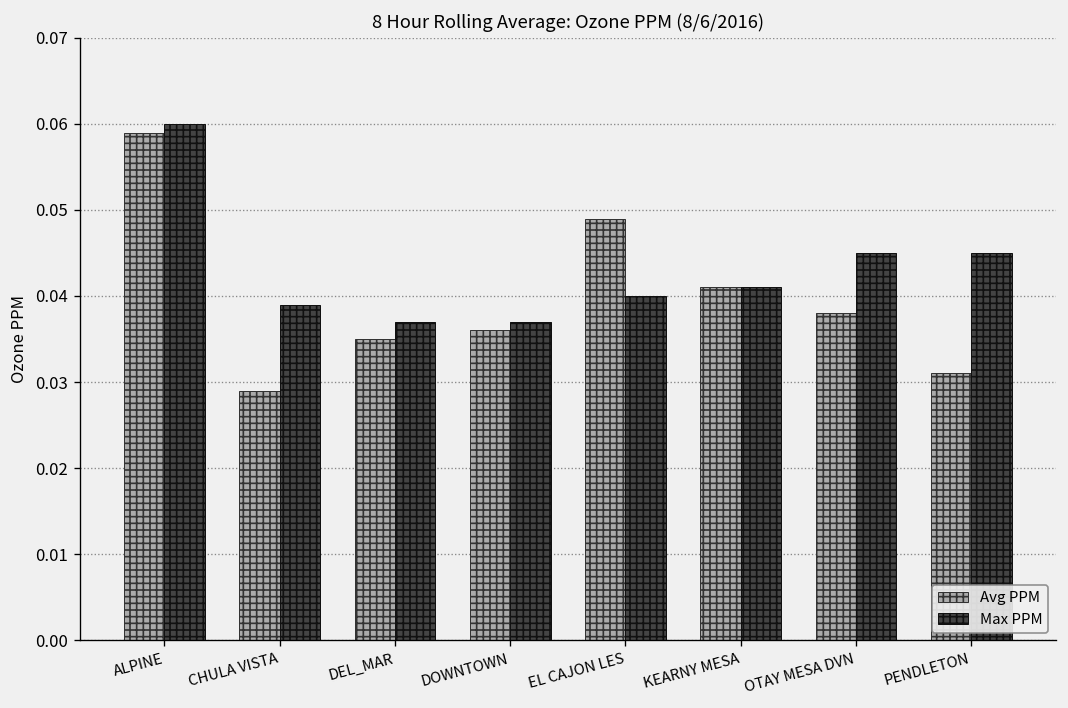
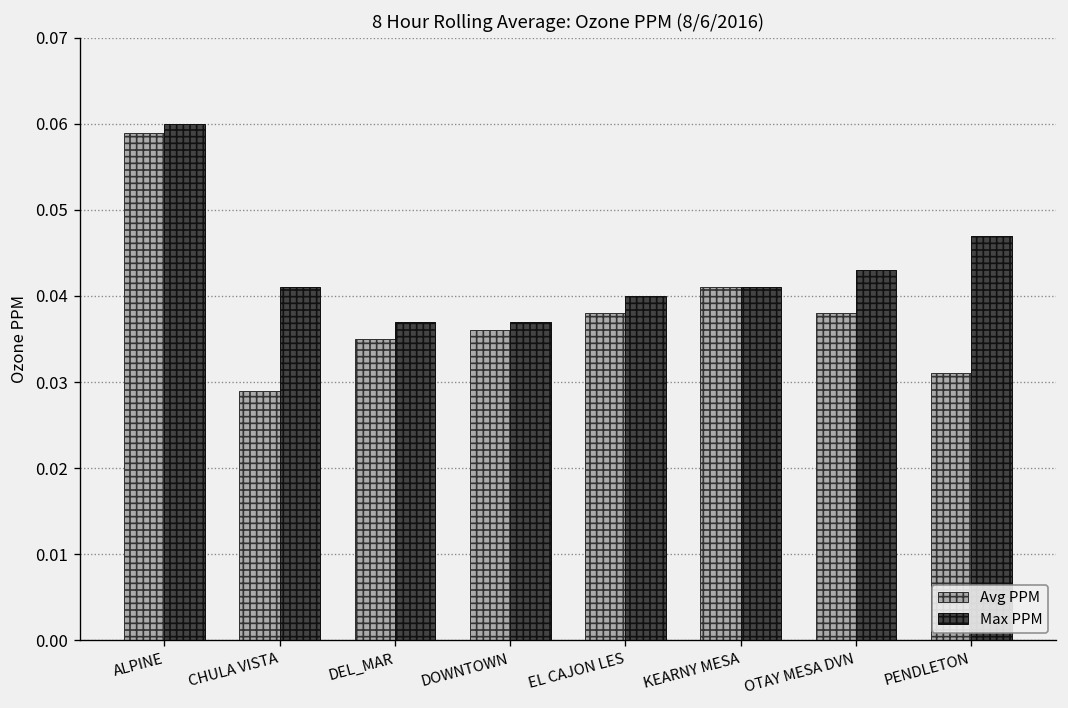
  {
    "Avg PPM": {
      "ALPINE": 0.059,
      "CHULA VISTA": 0.029,
      "DEL_MAR": 0.035,
      "DOWNTOWN": 0.036,
-     "EL CAJON LES": 0.049,
+     "EL CAJON LES": 0.038,
      "KEARNY MESA": 0.041,
      "OTAY MESA DVN": 0.038,
      "PENDLETON": 0.031
    },
    "Max PPM": {
      "ALPINE": 0.060,
-     "CHULA VISTA": 0.039,
+     "CHULA VISTA": 0.041,
      "DEL_MAR": 0.037,
      "DOWNTOWN": 0.037,
      "EL CAJON LES": 0.040,
      "KEARNY MESA": 0.041,
-     "OTAY MESA DVN": 0.045,
-     "PENDLETON": 0.045
+     "OTAY MESA DVN": 0.043,
+     "PENDLETON": 0.047
    }
  }
